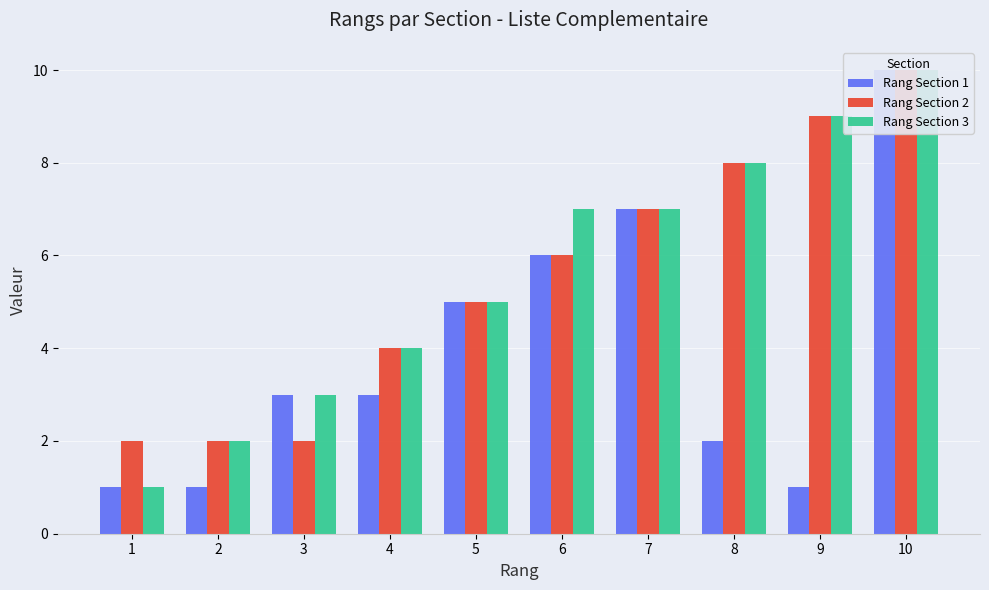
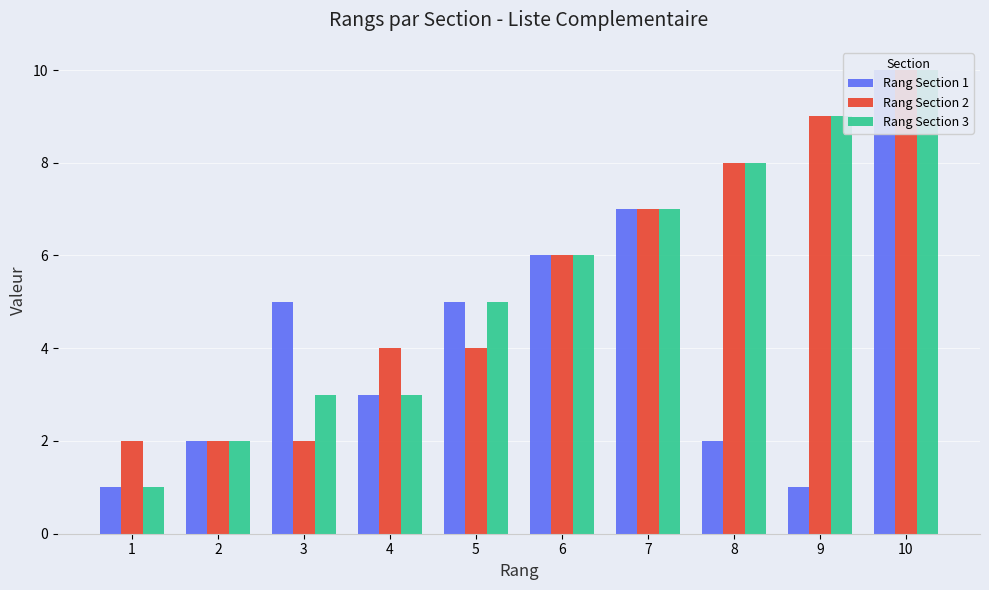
  {
    "Rang Section 1": {
      "1": 1,
-     "2": 1,
-     "3": 3,
+     "2": 2,
+     "3": 5,
      "4": 3,
      "5": 5,
      "6": 6,
      "7": 7,
      "8": 2,
      "9": 1
    },
    "Rang Section 2": {
      "1": 2,
      "2": 2,
      "3": 2,
      "4": 4,
-     "5": 5,
+     "5": 4,
      "6": 6,
      "7": 7,
      "8": 8,
      "9": 9
    },
    "Rang Section 3": {
      "1": 1,
      "2": 2,
      "3": 3,
-     "4": 4,
+     "4": 3,
      "5": 5,
-     "6": 7,
+     "6": 6,
      "7": 7,
      "8": 8,
      "9": 9
    }
  }
